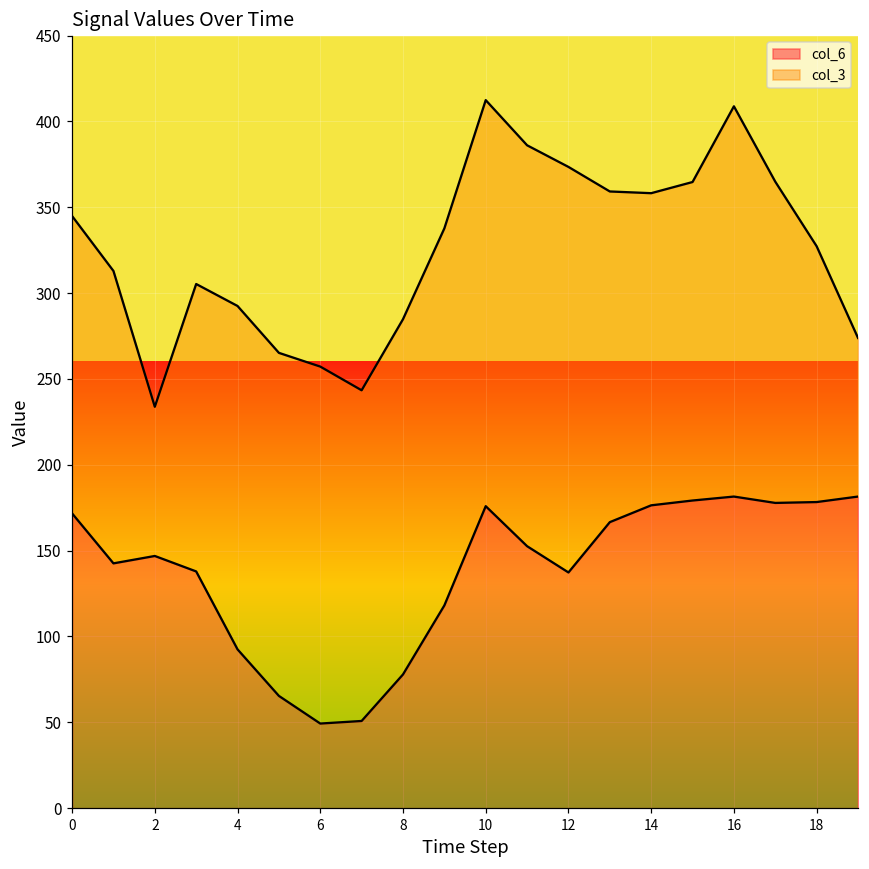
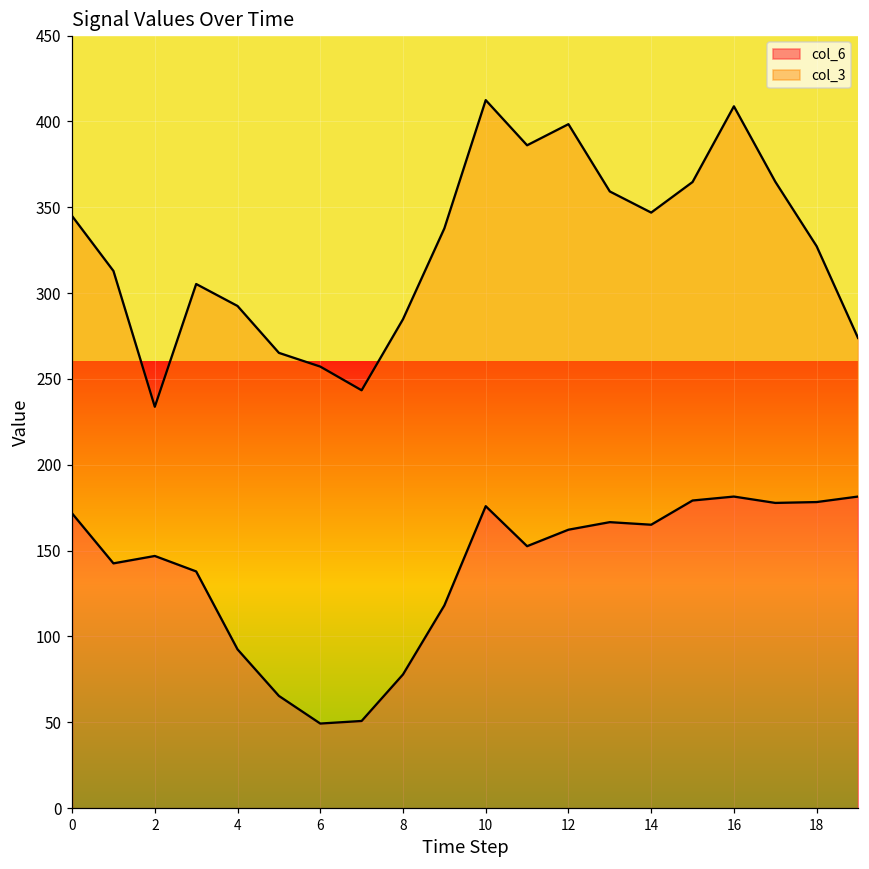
  {
    "col_6": {
      "0": 172,
      "2": 147,
      "4": 93,
      "6": 49,
      "8": 78,
      "10": 176,
-     "12": 137,
-     "14": 176,
+     "12": 162,
+     "14": 165,
      "16": 182,
      "18": 178
    },
    "col_3": {
      "0": 173,
      "2": 87,
      "4": 200,
      "6": 208,
      "8": 207,
      "10": 236,
      "12": 236,
      "14": 182,
      "16": 227,
      "18": 149
    }
  }
